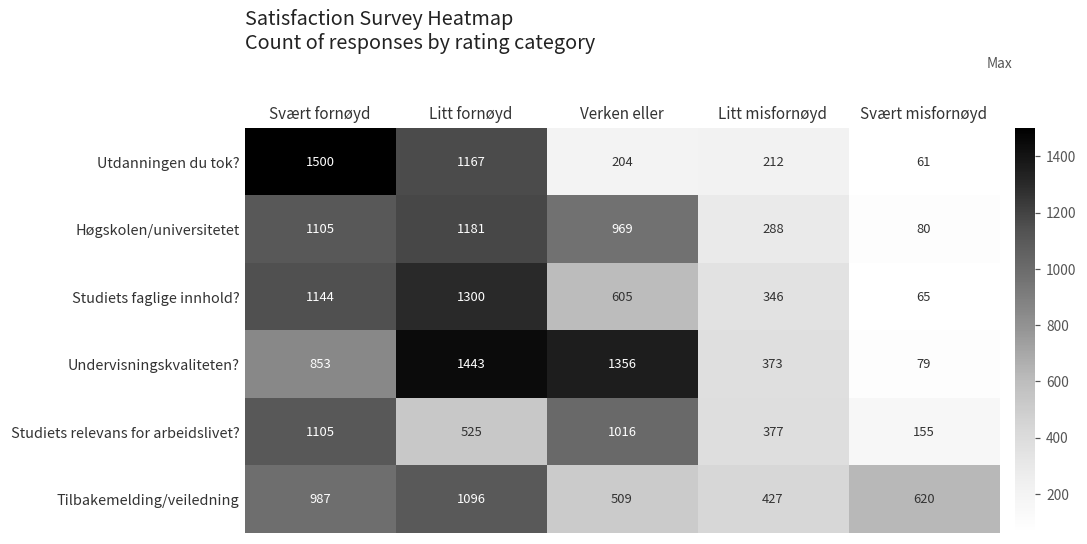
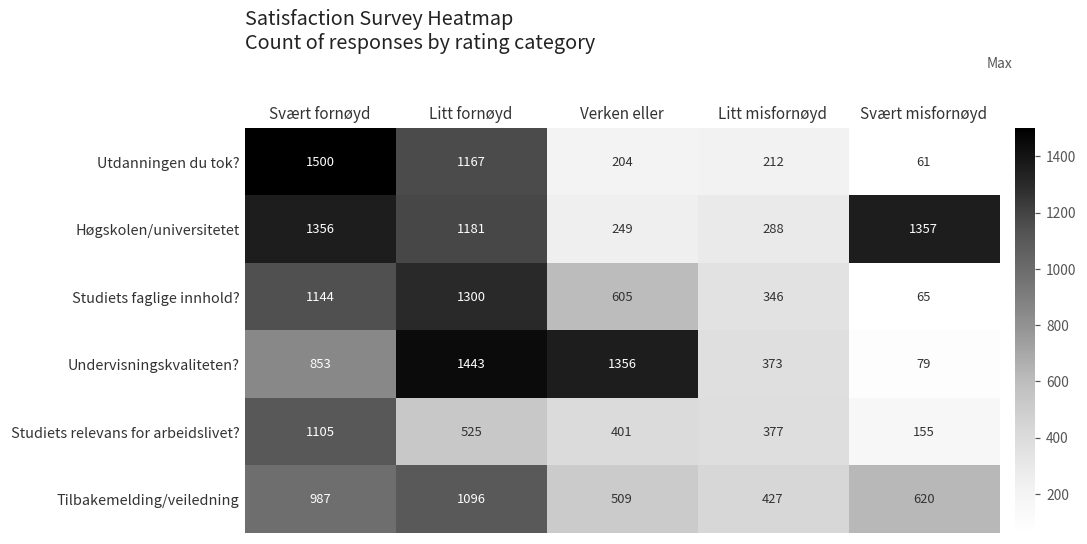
  {
    "Utdanningen du tok?": {
      "Svært fornøyd": 1500,
      "Litt fornøyd": 1167,
      "Verken eller": 204,
      "Litt misfornøyd": 212,
      "Svært misfornøyd": 61
    },
    "Høgskolen/universitetet": {
-     "Svært fornøyd": 1105,
+     "Svært fornøyd": 1356,
      "Litt fornøyd": 1181,
-     "Verken eller": 969,
+     "Verken eller": 249,
      "Litt misfornøyd": 288,
-     "Svært misfornøyd": 80
+     "Svært misfornøyd": 1357
    },
    "Studiets faglige innhold?": {
      "Svært fornøyd": 1144,
      "Litt fornøyd": 1300,
      "Verken eller": 605,
      "Litt misfornøyd": 346,
      "Svært misfornøyd": 65
    },
    "Undervisningskvaliteten?": {
      "Svært fornøyd": 853,
      "Litt fornøyd": 1443,
      "Verken eller": 1356,
      "Litt misfornøyd": 373,
      "Svært misfornøyd": 79
    },
    "Studiets relevans for arbeidslivet?": {
      "Svært fornøyd": 1105,
      "Litt fornøyd": 525,
-     "Verken eller": 1016,
+     "Verken eller": 401,
      "Litt misfornøyd": 377,
      "Svært misfornøyd": 155
    },
    "Tilbakemelding/veiledning": {
      "Svært fornøyd": 987,
      "Litt fornøyd": 1096,
      "Verken eller": 509,
      "Litt misfornøyd": 427,
      "Svært misfornøyd": 620
    }
  }
